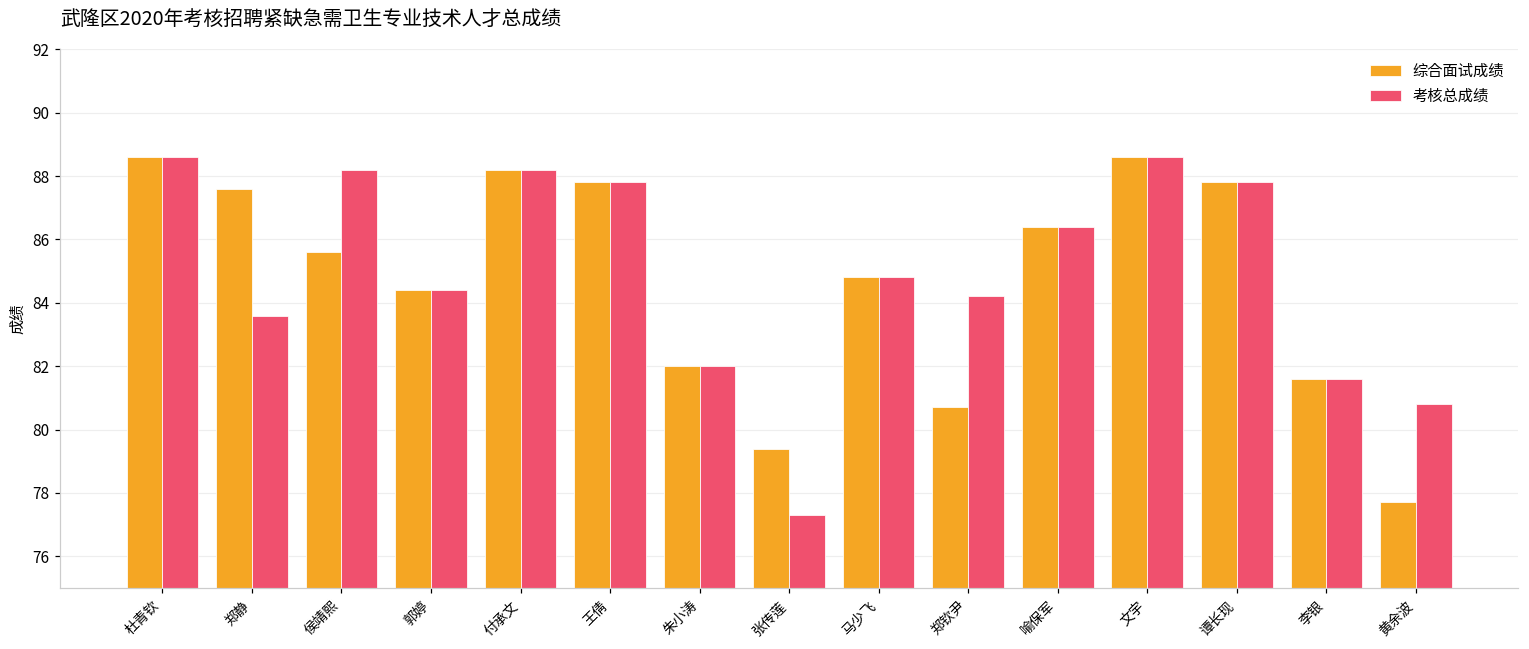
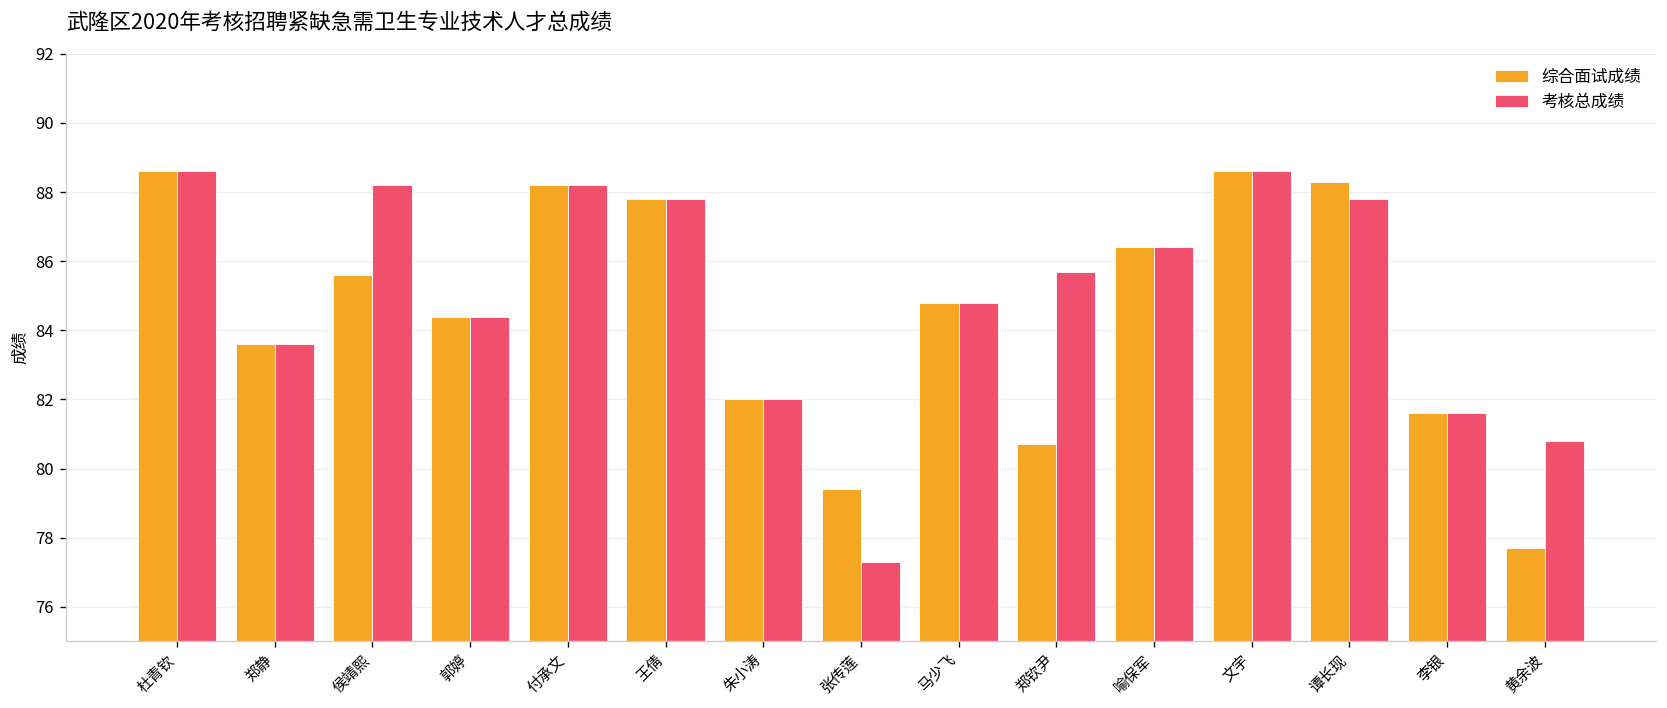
  {
    "综合面试成绩": {
      "杜青钦": 88.6,
-     "郑静": 87.6,
+     "郑静": 83.6,
      "侯靖熙": 85.6,
      "郭婷": 84.4,
      "付承文": 88.2,
      "王倩": 87.8,
      "朱小涛": 82.0,
      "张传莲": 79.4,
      "马少飞": 84.8,
      "郑钦尹": 80.7,
      "喻保军": 86.4,
      "文宇": 88.6,
-     "谭长现": 87.8,
+     "谭长现": 88.3,
      "李银": 81.6,
      "黄余波": 77.7
    },
    "考核总成绩": {
      "杜青钦": 88.6,
      "郑静": 83.6,
      "侯靖熙": 88.2,
      "郭婷": 84.4,
      "付承文": 88.2,
      "王倩": 87.8,
      "朱小涛": 82.0,
      "张传莲": 77.3,
      "马少飞": 84.8,
-     "郑钦尹": 84.2,
+     "郑钦尹": 85.7,
      "喻保军": 86.4,
      "文宇": 88.6,
      "谭长现": 87.8,
      "李银": 81.6,
      "黄余波": 80.8
    }
  }
